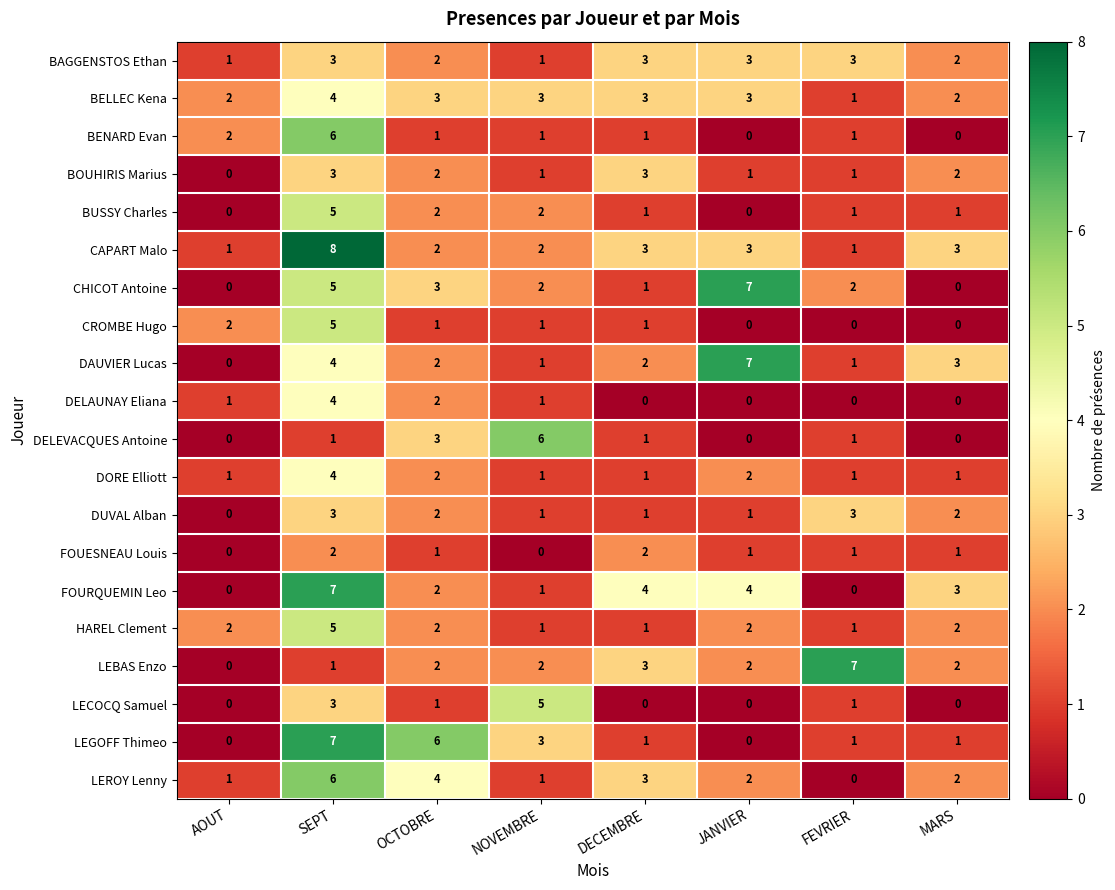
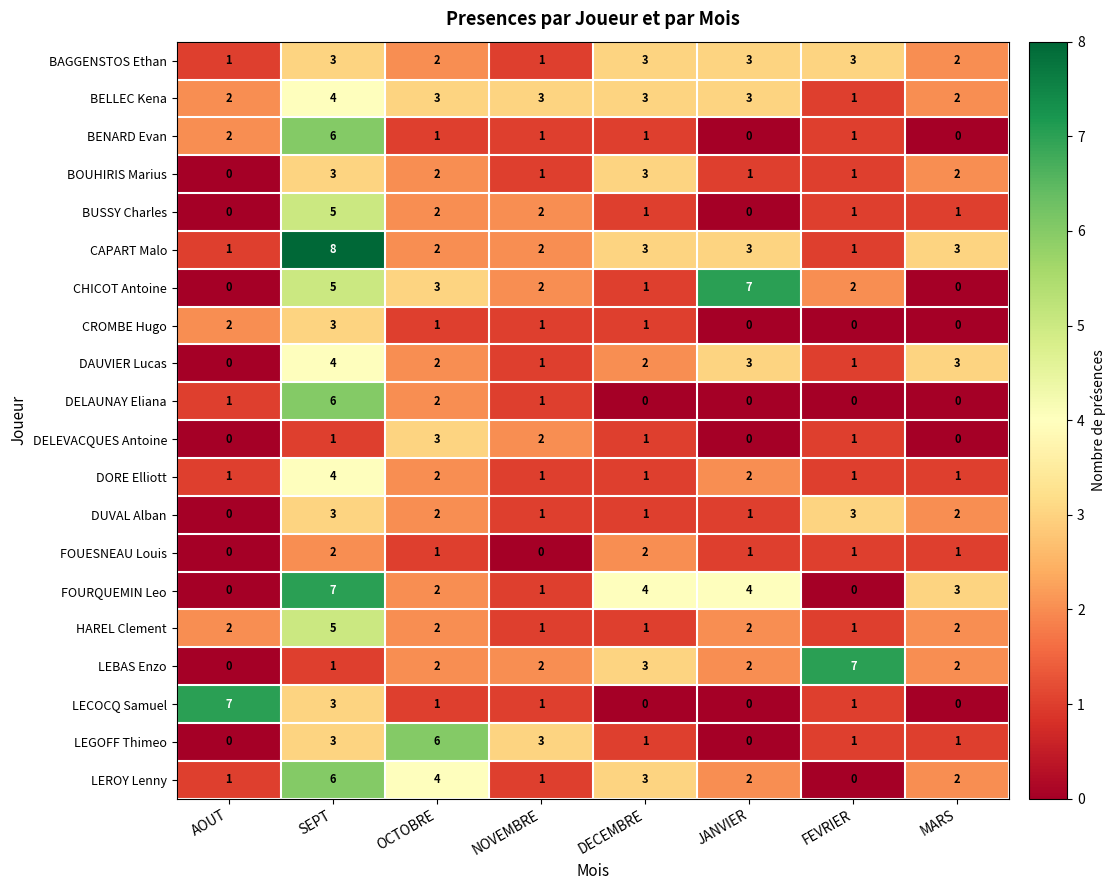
  {
    "BAGGENSTOS Ethan": {
      "AOUT": 1,
      "SEPT": 3,
      "OCTOBRE": 2,
      "NOVEMBRE": 1,
      "DECEMBRE": 3,
      "JANVIER": 3,
      "FEVRIER": 3,
      "MARS": 2
    },
    "BELLEC Kena": {
      "AOUT": 2,
      "SEPT": 4,
      "OCTOBRE": 3,
      "NOVEMBRE": 3,
      "DECEMBRE": 3,
      "JANVIER": 3,
      "FEVRIER": 1,
      "MARS": 2
    },
    "BENARD Evan": {
      "AOUT": 2,
      "SEPT": 6,
      "OCTOBRE": 1,
      "NOVEMBRE": 1,
      "DECEMBRE": 1,
      "JANVIER": 0,
      "FEVRIER": 1,
      "MARS": 0
    },
    "BOUHIRIS Marius": {
      "AOUT": 0,
      "SEPT": 3,
      "OCTOBRE": 2,
      "NOVEMBRE": 1,
      "DECEMBRE": 3,
      "JANVIER": 1,
      "FEVRIER": 1,
      "MARS": 2
    },
    "BUSSY Charles": {
      "AOUT": 0,
      "SEPT": 5,
      "OCTOBRE": 2,
      "NOVEMBRE": 2,
      "DECEMBRE": 1,
      "JANVIER": 0,
      "FEVRIER": 1,
      "MARS": 1
    },
    "CAPART Malo": {
      "AOUT": 1,
      "SEPT": 8,
      "OCTOBRE": 2,
      "NOVEMBRE": 2,
      "DECEMBRE": 3,
      "JANVIER": 3,
      "FEVRIER": 1,
      "MARS": 3
    },
    "CHICOT Antoine": {
      "AOUT": 0,
      "SEPT": 5,
      "OCTOBRE": 3,
      "NOVEMBRE": 2,
      "DECEMBRE": 1,
      "JANVIER": 7,
      "FEVRIER": 2,
      "MARS": 0
    },
    "CROMBE Hugo": {
      "AOUT": 2,
-     "SEPT": 5,
+     "SEPT": 3,
      "OCTOBRE": 1,
      "NOVEMBRE": 1,
      "DECEMBRE": 1,
      "JANVIER": 0,
      "FEVRIER": 0,
      "MARS": 0
    },
    "DAUVIER Lucas": {
      "AOUT": 0,
      "SEPT": 4,
      "OCTOBRE": 2,
      "NOVEMBRE": 1,
      "DECEMBRE": 2,
-     "JANVIER": 7,
+     "JANVIER": 3,
      "FEVRIER": 1,
      "MARS": 3
    },
    "DELAUNAY Eliana": {
      "AOUT": 1,
-     "SEPT": 4,
+     "SEPT": 6,
      "OCTOBRE": 2,
      "NOVEMBRE": 1,
      "DECEMBRE": 0,
      "JANVIER": 0,
      "FEVRIER": 0,
      "MARS": 0
    },
    "DELEVACQUES Antoine": {
      "AOUT": 0,
      "SEPT": 1,
      "OCTOBRE": 3,
-     "NOVEMBRE": 6,
+     "NOVEMBRE": 2,
      "DECEMBRE": 1,
      "JANVIER": 0,
      "FEVRIER": 1,
      "MARS": 0
    },
    "DORE Elliott": {
      "AOUT": 1,
      "SEPT": 4,
      "OCTOBRE": 2,
      "NOVEMBRE": 1,
      "DECEMBRE": 1,
      "JANVIER": 2,
      "FEVRIER": 1,
      "MARS": 1
    },
    "DUVAL Alban": {
      "AOUT": 0,
      "SEPT": 3,
      "OCTOBRE": 2,
      "NOVEMBRE": 1,
      "DECEMBRE": 1,
      "JANVIER": 1,
      "FEVRIER": 3,
      "MARS": 2
    },
    "FOUESNEAU Louis": {
      "AOUT": 0,
      "SEPT": 2,
      "OCTOBRE": 1,
      "NOVEMBRE": 0,
      "DECEMBRE": 2,
      "JANVIER": 1,
      "FEVRIER": 1,
      "MARS": 1
    },
    "FOURQUEMIN Leo": {
      "AOUT": 0,
      "SEPT": 7,
      "OCTOBRE": 2,
      "NOVEMBRE": 1,
      "DECEMBRE": 4,
      "JANVIER": 4,
      "FEVRIER": 0,
      "MARS": 3
    },
    "HAREL Clement": {
      "AOUT": 2,
      "SEPT": 5,
      "OCTOBRE": 2,
      "NOVEMBRE": 1,
      "DECEMBRE": 1,
      "JANVIER": 2,
      "FEVRIER": 1,
      "MARS": 2
    },
    "LEBAS Enzo": {
      "AOUT": 0,
      "SEPT": 1,
      "OCTOBRE": 2,
      "NOVEMBRE": 2,
      "DECEMBRE": 3,
      "JANVIER": 2,
      "FEVRIER": 7,
      "MARS": 2
    },
    "LECOCQ Samuel": {
-     "AOUT": 0,
+     "AOUT": 7,
      "SEPT": 3,
      "OCTOBRE": 1,
-     "NOVEMBRE": 5,
+     "NOVEMBRE": 1,
      "DECEMBRE": 0,
      "JANVIER": 0,
      "FEVRIER": 1,
      "MARS": 0
    },
    "LEGOFF Thimeo": {
      "AOUT": 0,
-     "SEPT": 7,
+     "SEPT": 3,
      "OCTOBRE": 6,
      "NOVEMBRE": 3,
      "DECEMBRE": 1,
      "JANVIER": 0,
      "FEVRIER": 1,
      "MARS": 1
    },
    "LEROY Lenny": {
      "AOUT": 1,
      "SEPT": 6,
      "OCTOBRE": 4,
      "NOVEMBRE": 1,
      "DECEMBRE": 3,
      "JANVIER": 2,
      "FEVRIER": 0,
      "MARS": 2
    }
  }
